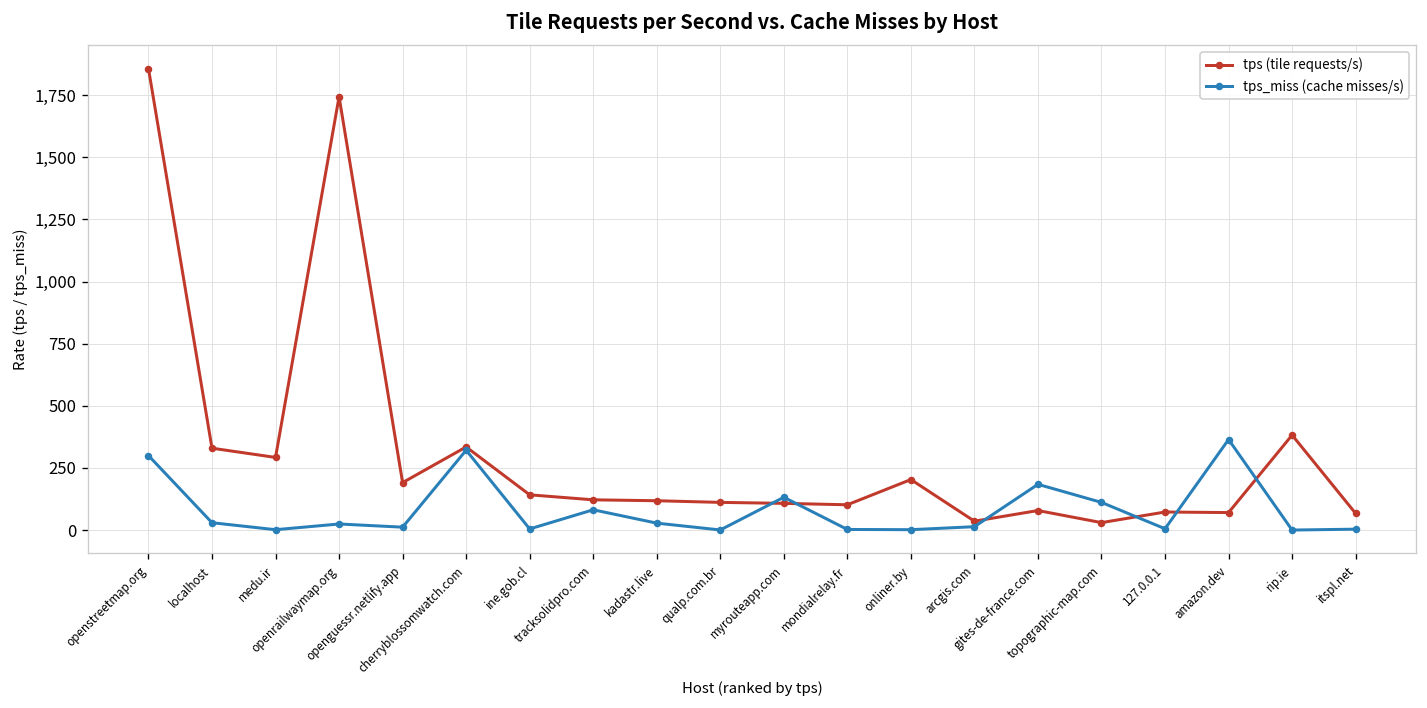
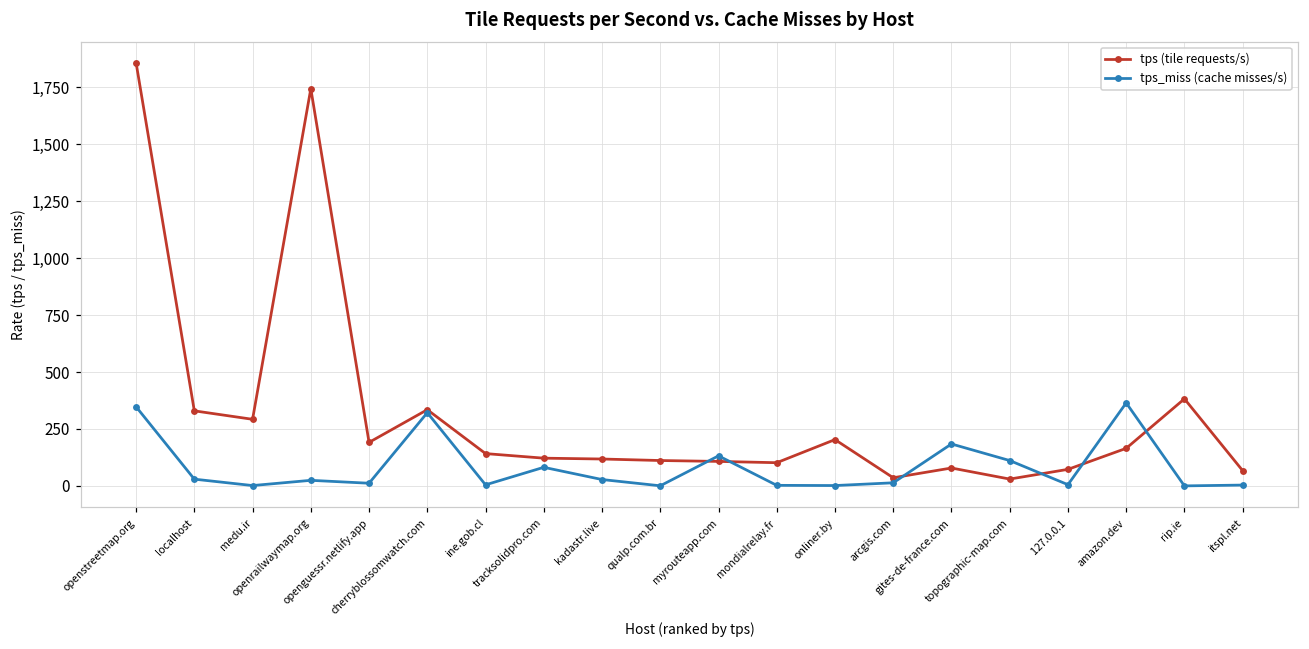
  {
    "tps (tile requests/s)": {
      "openstreetmap.org": "1,860",
      "localhost": "330",
      "medu.ir": "290",
      "openrailwaymap.org": "1,740",
      "openguessr.netlify.app": "190",
      "cherryblossomwatch.com": "330",
      "ine.gob.cl": "140",
      "tracksolidpro.com": "120",
      "kadastr.live": "120",
      "qualp.com.br": "110",
      "myrouteapp.com": "110",
      "mondialrelay.fr": "100",
      "onliner.by": "200",
      "arcgis.com": "40",
      "gites-de-france.com": "80",
      "topographic-map.com": "30",
      "127.0.0.1": "70",
-     "amazon.dev": "70",
+     "amazon.dev": "160",
      "rip.ie": "380",
      "itspl.net": "70"
    },
    "tps_miss (cache misses/s)": {
-     "openstreetmap.org": "300",
+     "openstreetmap.org": "350",
      "localhost": "30",
      "medu.ir": "0",
      "openrailwaymap.org": "20",
      "openguessr.netlify.app": "10",
      "cherryblossomwatch.com": "320",
      "ine.gob.cl": "0",
      "tracksolidpro.com": "80",
      "kadastr.live": "30",
      "qualp.com.br": "0",
      "myrouteapp.com": "130",
      "mondialrelay.fr": "0",
      "onliner.by": "0",
      "arcgis.com": "10",
      "gites-de-france.com": "180",
      "topographic-map.com": "110",
      "127.0.0.1": "10",
      "amazon.dev": "360",
      "rip.ie": "0",
      "itspl.net": "0"
    }
  }
